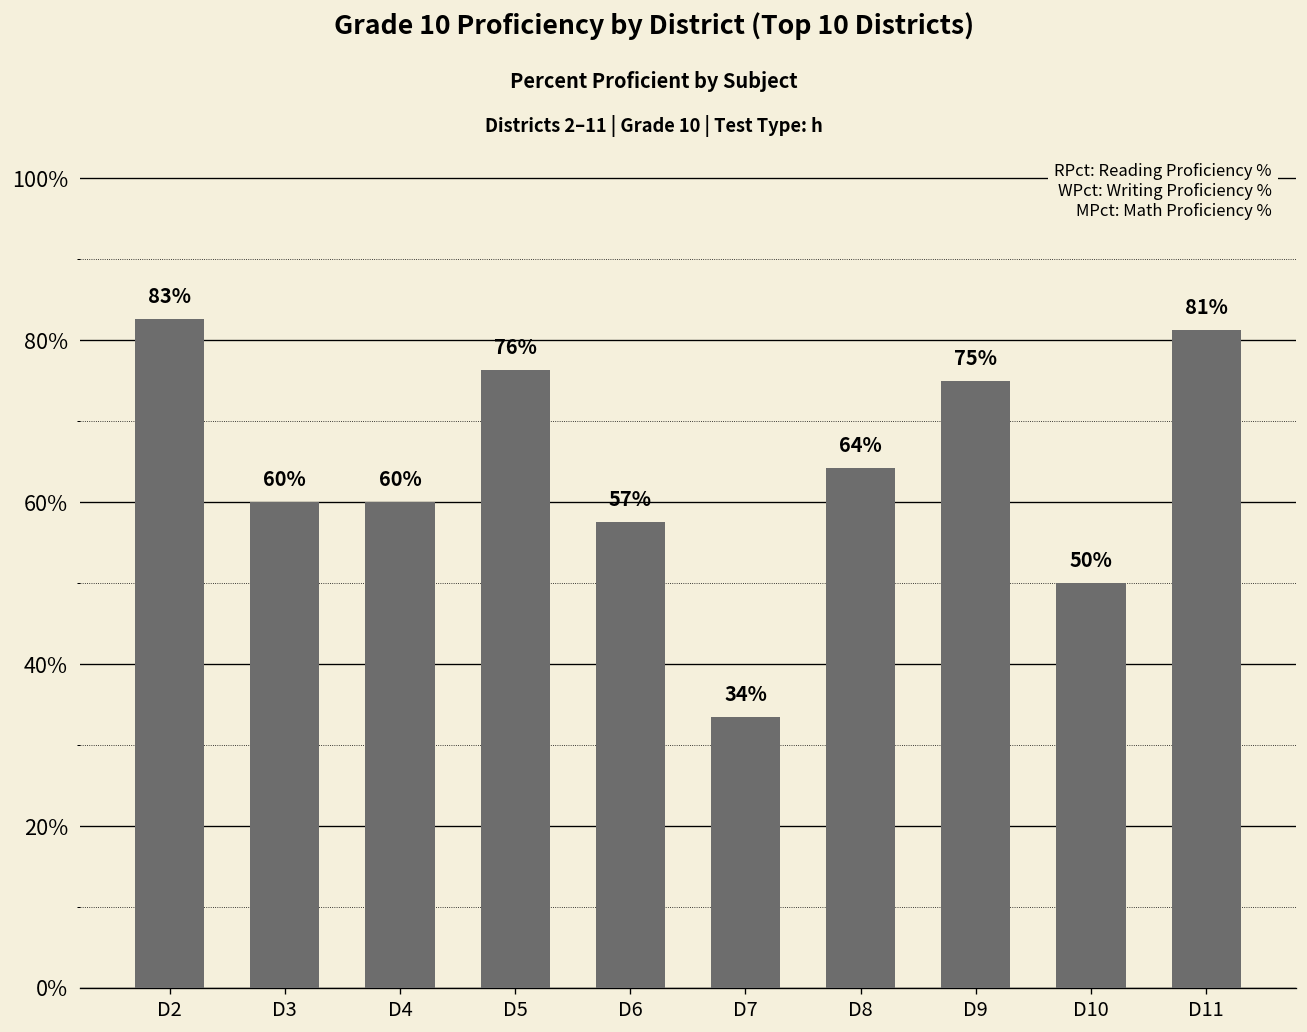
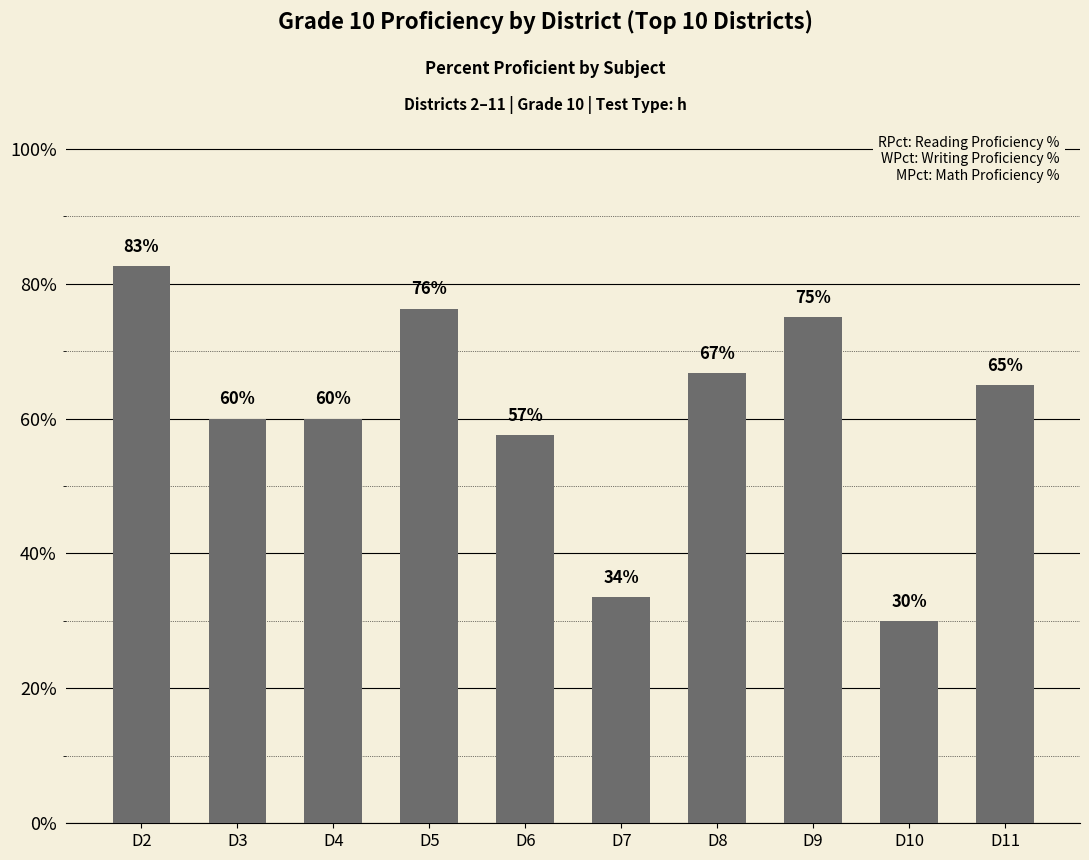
  {
    "D2": "83%",
    "D3": "60%",
    "D4": "60%",
    "D5": "76%",
    "D6": "57%",
    "D7": "34%",
-   "D8": "64%",
+   "D8": "67%",
    "D9": "75%",
-   "D10": "50%",
-   "D11": "81%"
+   "D10": "30%",
+   "D11": "65%"
  }
